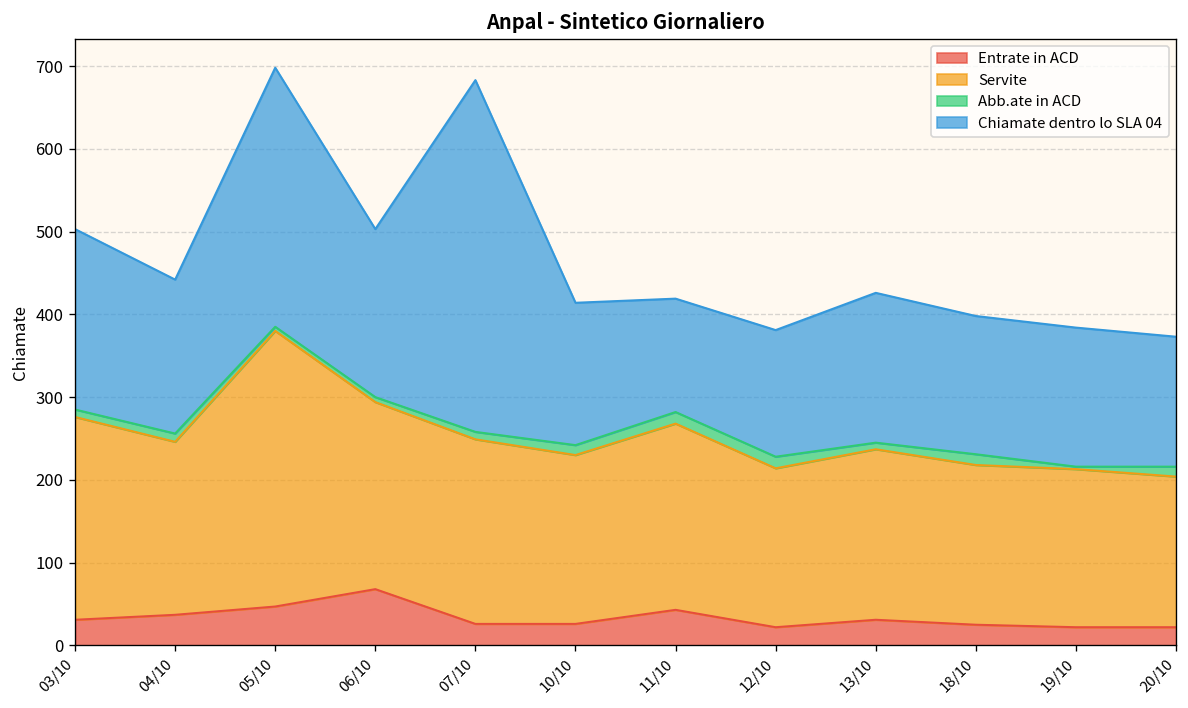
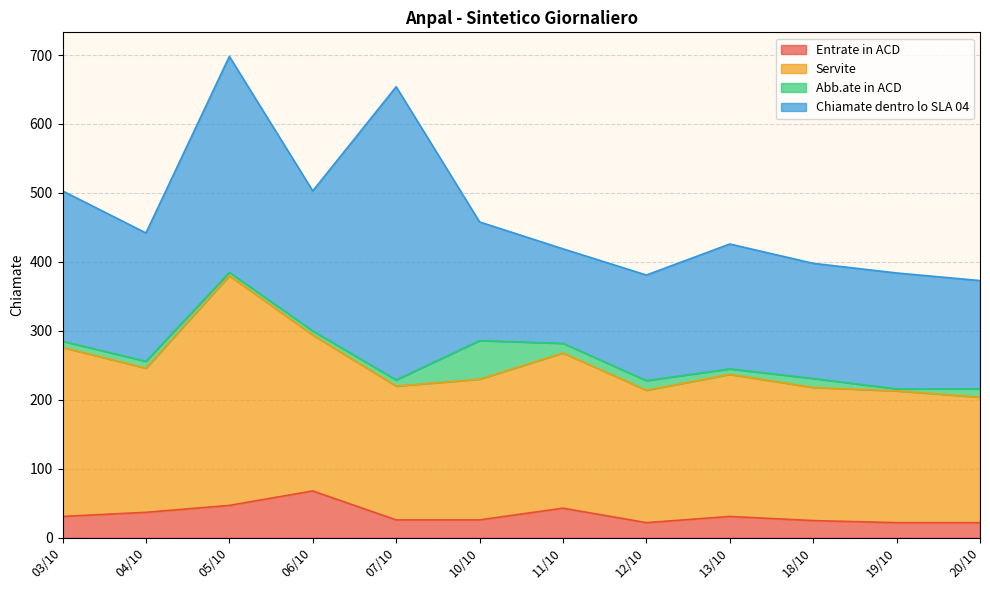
  {
    "Entrate in ACD": {
      "03/10": 30,
      "04/10": 40,
      "05/10": 50,
      "06/10": 70,
      "07/10": 30,
      "10/10": 30,
      "11/10": 40,
      "12/10": 20,
      "13/10": 30,
      "18/10": 30,
      "19/10": 20,
      "20/10": 20
    },
    "Servite": {
      "03/10": 250,
      "04/10": 210,
      "05/10": 330,
      "06/10": 230,
-     "07/10": 220,
+     "07/10": 190,
      "10/10": 200,
      "11/10": 230,
      "12/10": 190,
      "13/10": 210,
      "18/10": 190,
      "20/10": 180
    },
    "Abb.ate in ACD": {
      "03/10": 10,
      "04/10": 10,
      "05/10": 10,
      "06/10": 10,
      "07/10": 10,
-     "10/10": 10,
+     "10/10": 60,
      "11/10": 10,
      "12/10": 10,
      "13/10": 10,
      "18/10": 10,
      "20/10": 10
    },
    "Chiamate dentro lo SLA 04": {
      "03/10": 220,
      "04/10": 190,
      "05/10": 310,
      "06/10": 200,
      "07/10": 430,
      "10/10": 170,
      "11/10": 140,
      "12/10": 150,
      "13/10": 180,
      "18/10": 170,
      "19/10": 170,
      "20/10": 160
    }
  }
